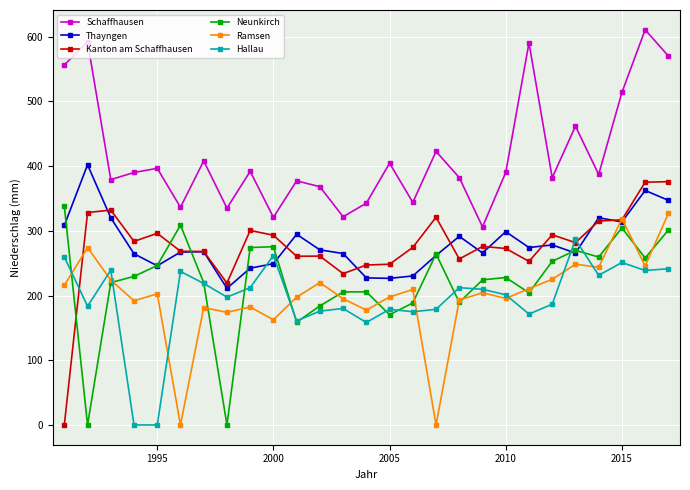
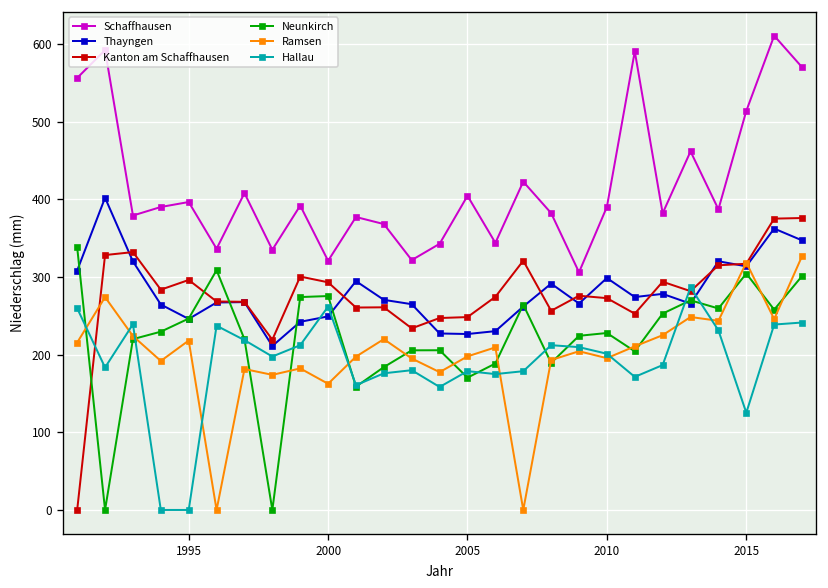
  {
    "Schaffhausen": {
      "1995": 400,
      "2000": 320,
      "2005": 400,
      "2010": 390,
      "2015": 510
    },
    "Thayngen": {
      "2000": 250,
      "2005": 230,
      "2010": 300
    },
    "Kanton am Schaffhausen": {
      "1995": 300,
      "2000": 290,
      "2005": 250,
      "2010": 270
    },
    "Neunkirch": {
      "2000": 280,
      "2005": 170,
      "2010": 230,
      "2015": 300
    },
    "Ramsen": {
-     "1995": 200,
+     "1995": 220,
      "2000": 160,
      "2005": 200,
      "2010": 200
    },
    "Hallau": {
      "1995": 0,
      "2000": 260,
      "2005": 180,
      "2010": 200,
-     "2015": 250
+     "2015": 130
    }
  }
